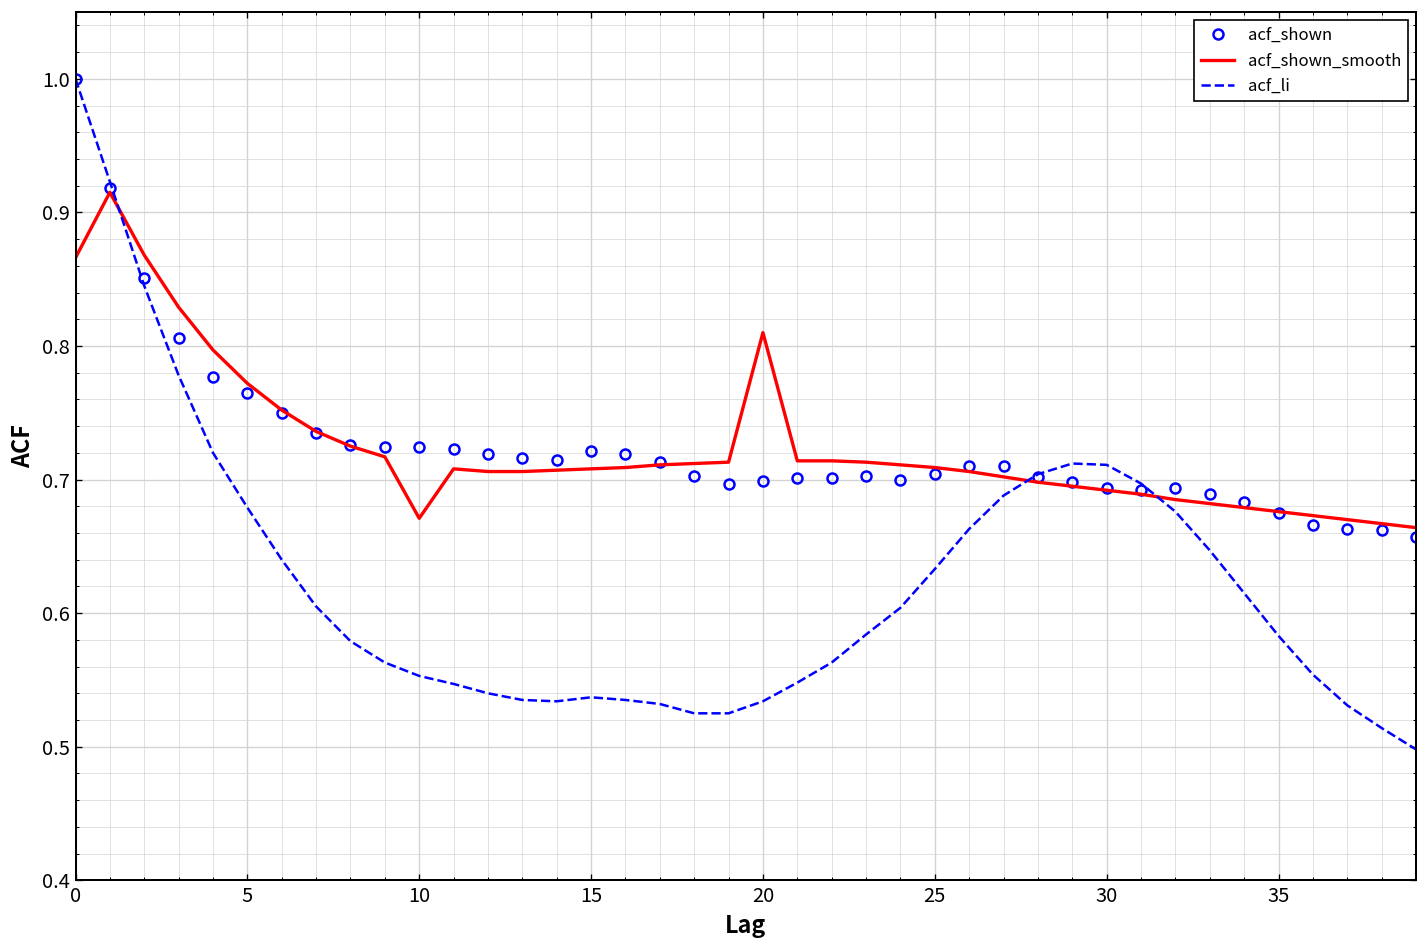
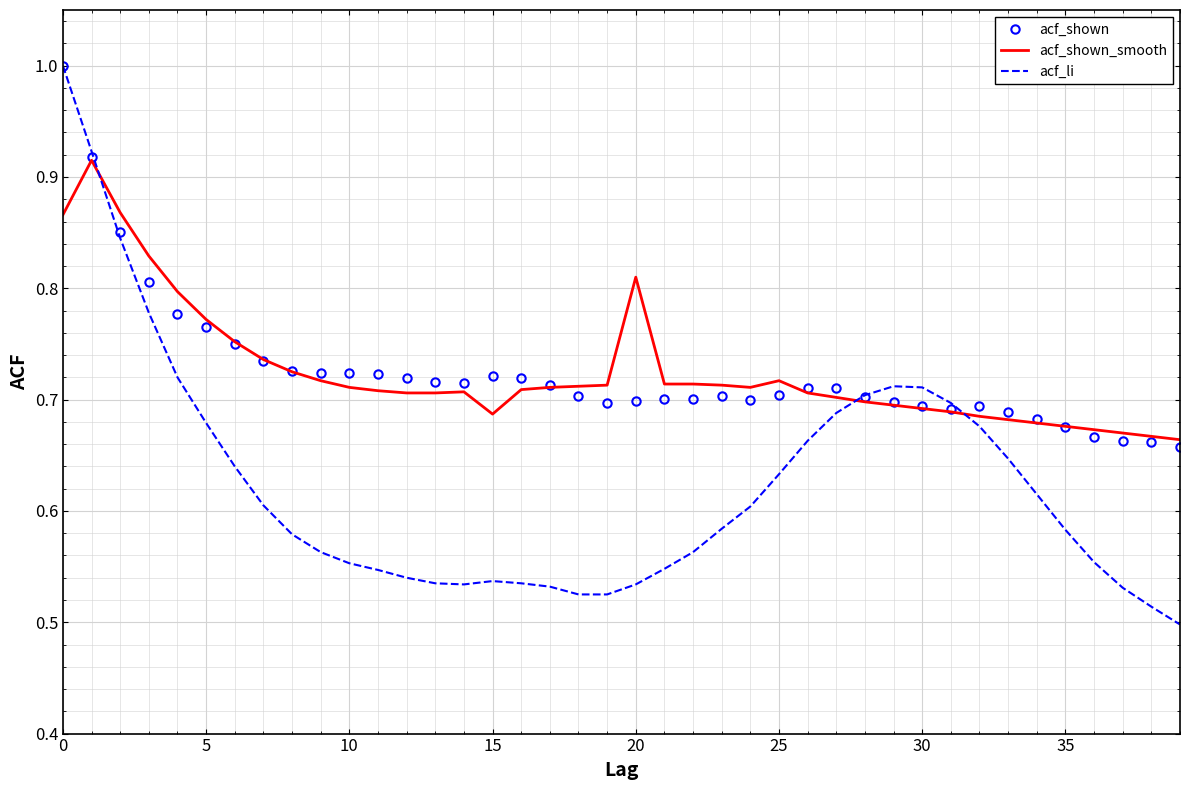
  {
    "acf_shown_smooth": {
      "0": 0.866,
      "5": 0.772,
-     "10": 0.671,
-     "15": 0.708,
+     "10": 0.711,
+     "15": 0.687,
      "20": 0.810,
-     "25": 0.709
+     "25": 0.717
    }
  }
